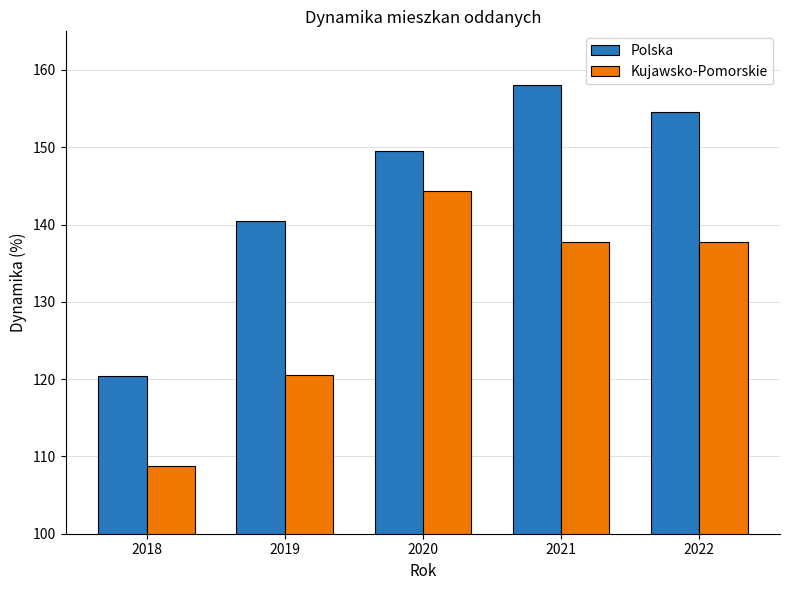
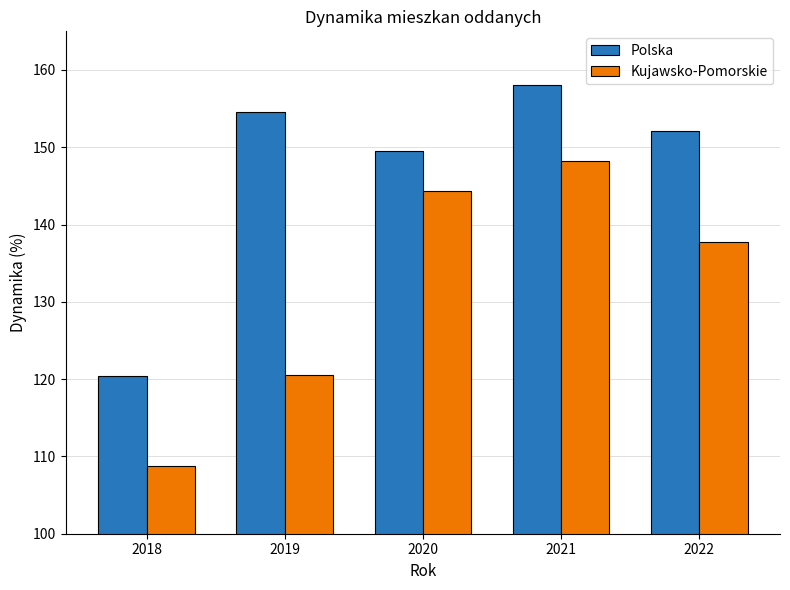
  {
    "Polska": {
      "2018": 120,
-     "2019": 140,
+     "2019": 155,
      "2020": 150,
      "2021": 158,
-     "2022": 155
+     "2022": 152
    },
    "Kujawsko-Pomorskie": {
      "2018": 109,
      "2019": 121,
      "2020": 144,
-     "2021": 138,
+     "2021": 148,
      "2022": 138
    }
  }
